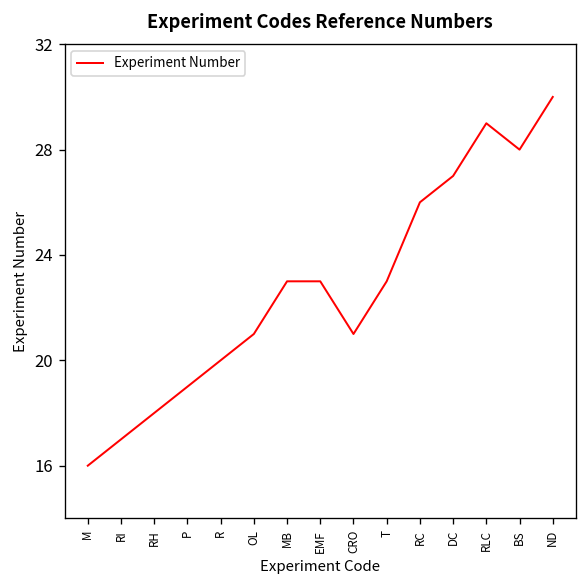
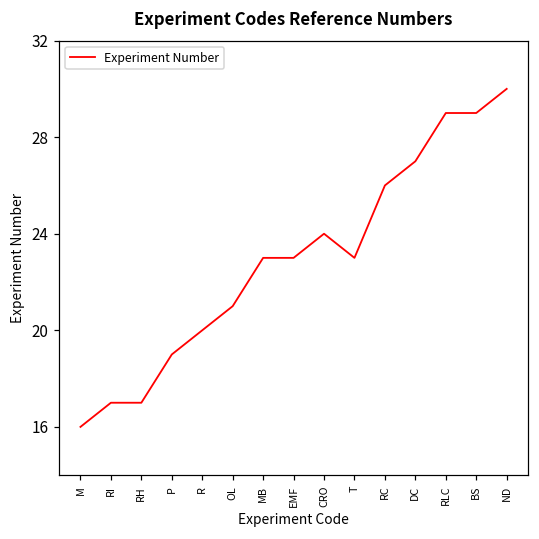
  {
    "M": 16,
    "RI": 17,
-   "RH": 18,
+   "RH": 17,
    "P": 19,
    "R": 20,
    "OL": 21,
    "MB": 23,
    "EMF": 23,
-   "CRO": 21,
+   "CRO": 24,
    "T": 23,
    "RC": 26,
    "DC": 27,
    "RLC": 29,
-   "BS": 28,
+   "BS": 29,
    "ND": 30
  }
